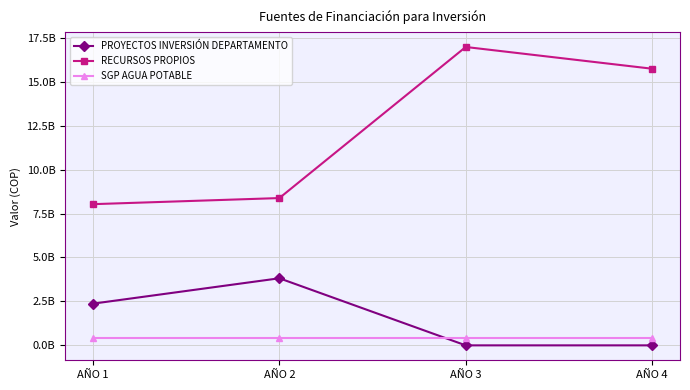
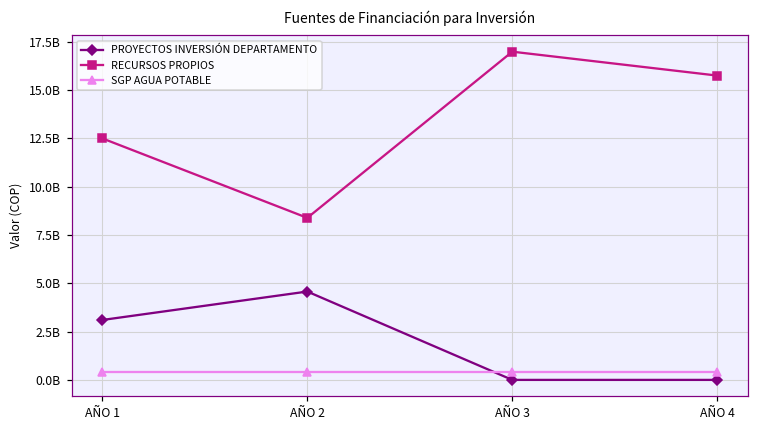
  {
    "PROYECTOS INVERSIÓN DEPARTAMENTO": {
-     "AÑO 1": 2400000000,
-     "AÑO 2": 3800000000,
+     "AÑO 1": 3100000000,
+     "AÑO 2": 4600000000,
      "AÑO 3": 0,
      "AÑO 4": 0
    },
    "RECURSOS PROPIOS": {
-     "AÑO 1": 8000000000,
+     "AÑO 1": 12500000000,
      "AÑO 2": 8400000000,
      "AÑO 3": 17000000000,
      "AÑO 4": 15700000000
    },
    "SGP AGUA POTABLE": {
      "AÑO 1": 400000000,
      "AÑO 2": 400000000,
      "AÑO 3": 400000000,
      "AÑO 4": 400000000
    }
  }
